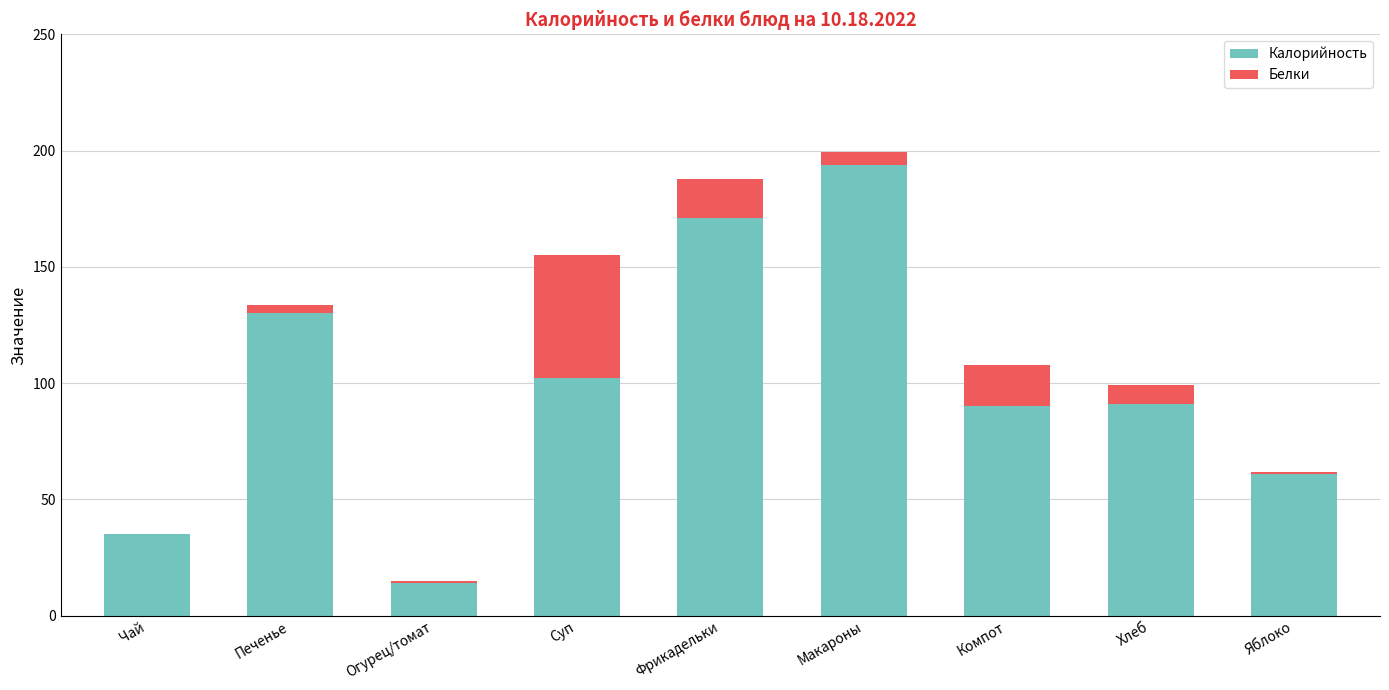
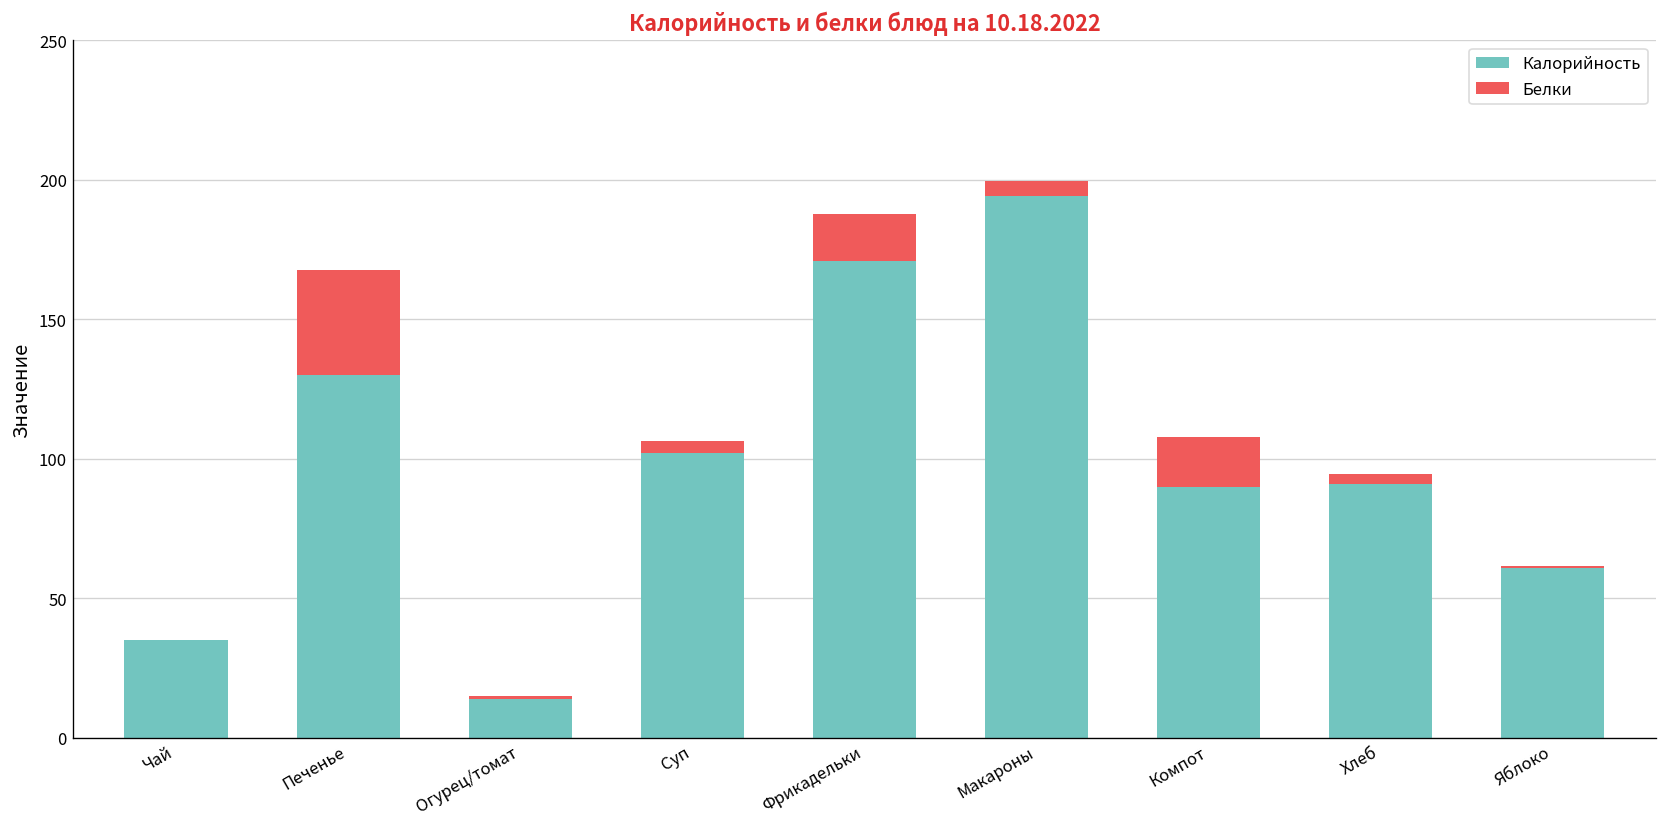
  {
    "Калорийность": {
      "Чай": 35,
      "Печенье": 130,
      "Огурец/томат": 14,
      "Суп": 102,
      "Фрикадельки": 171,
      "Макароны": 194,
      "Компот": 90,
      "Хлеб": 91,
      "Яблоко": 61
    },
    "Белки": {
-     "Печенье": 4,
-     "Суп": 53,
+     "Печенье": 38,
+     "Суп": 4,
      "Фрикадельки": 17,
      "Макароны": 5,
      "Компот": 18,
-     "Хлеб": 8
+     "Хлеб": 3
    }
  }
